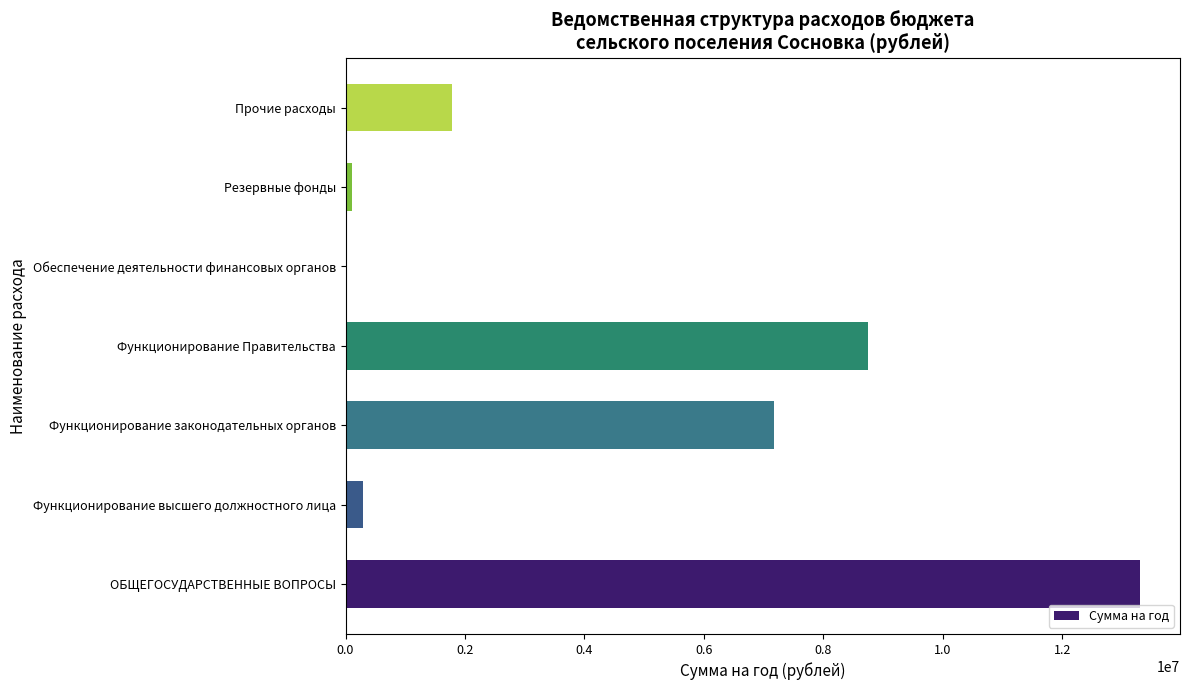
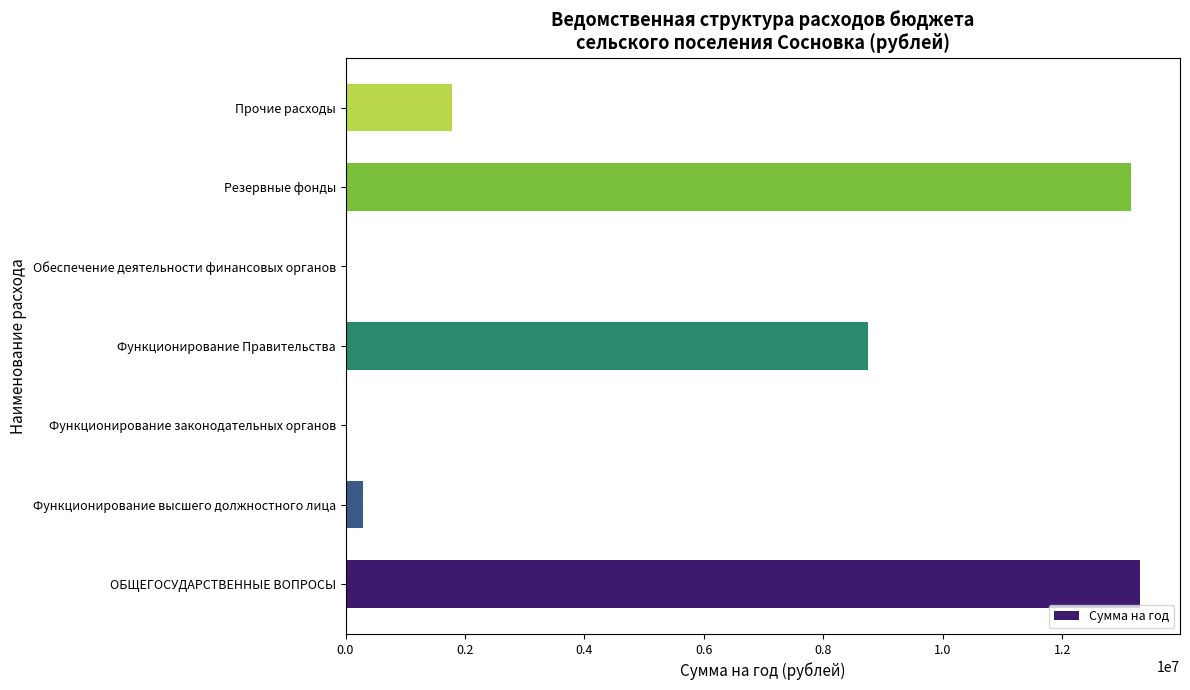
  {
    "Прочие расходы": 1800000,
-   "Резервные фонды": 100000,
+   "Резервные фонды": 13100000,
    "Функционирование Правительства": 8700000,
-   "Функционирование законодательных органов": 7200000,
+   "Функционирование законодательных органов": 0,
    "Функционирование высшего должностного лица": 300000,
    "ОБЩЕГОСУДАРСТВЕННЫЕ ВОПРОСЫ": 13300000
  }
